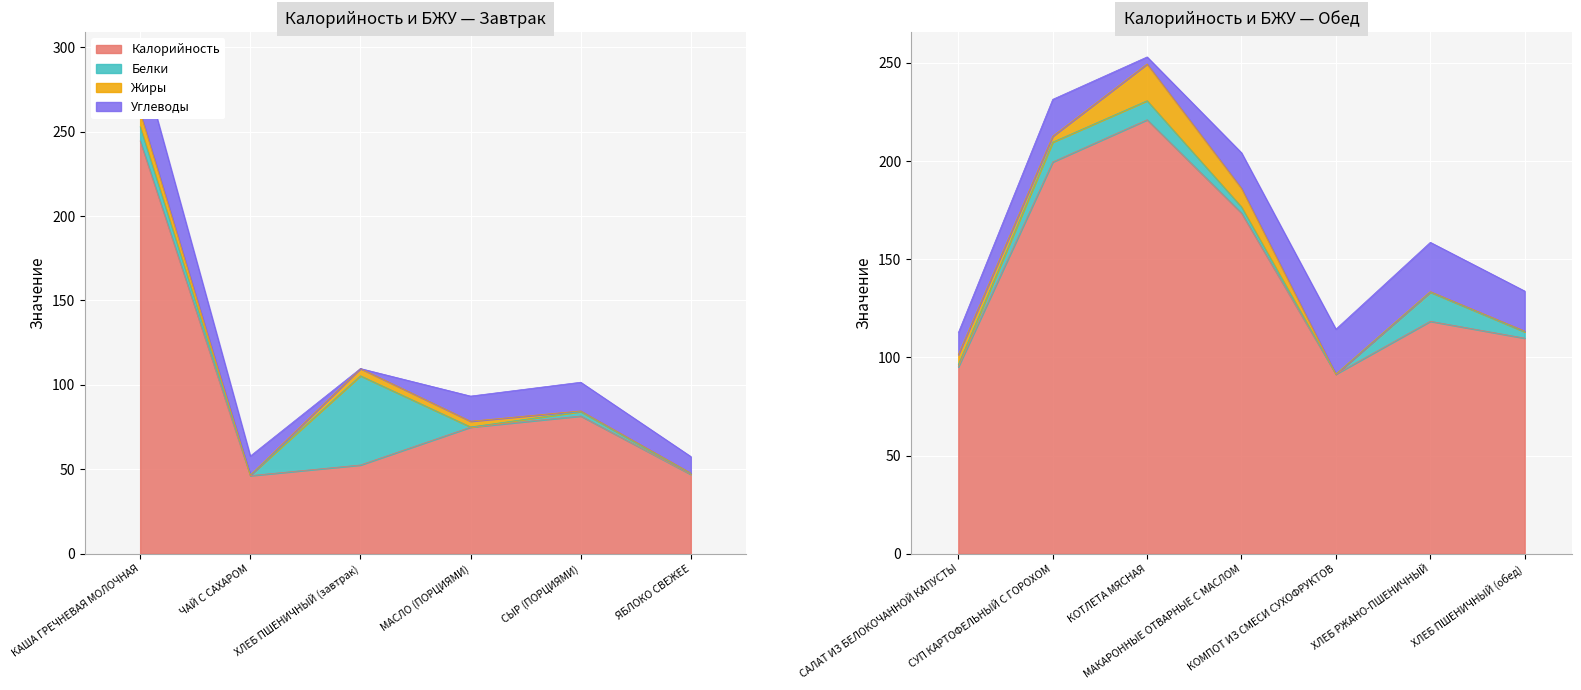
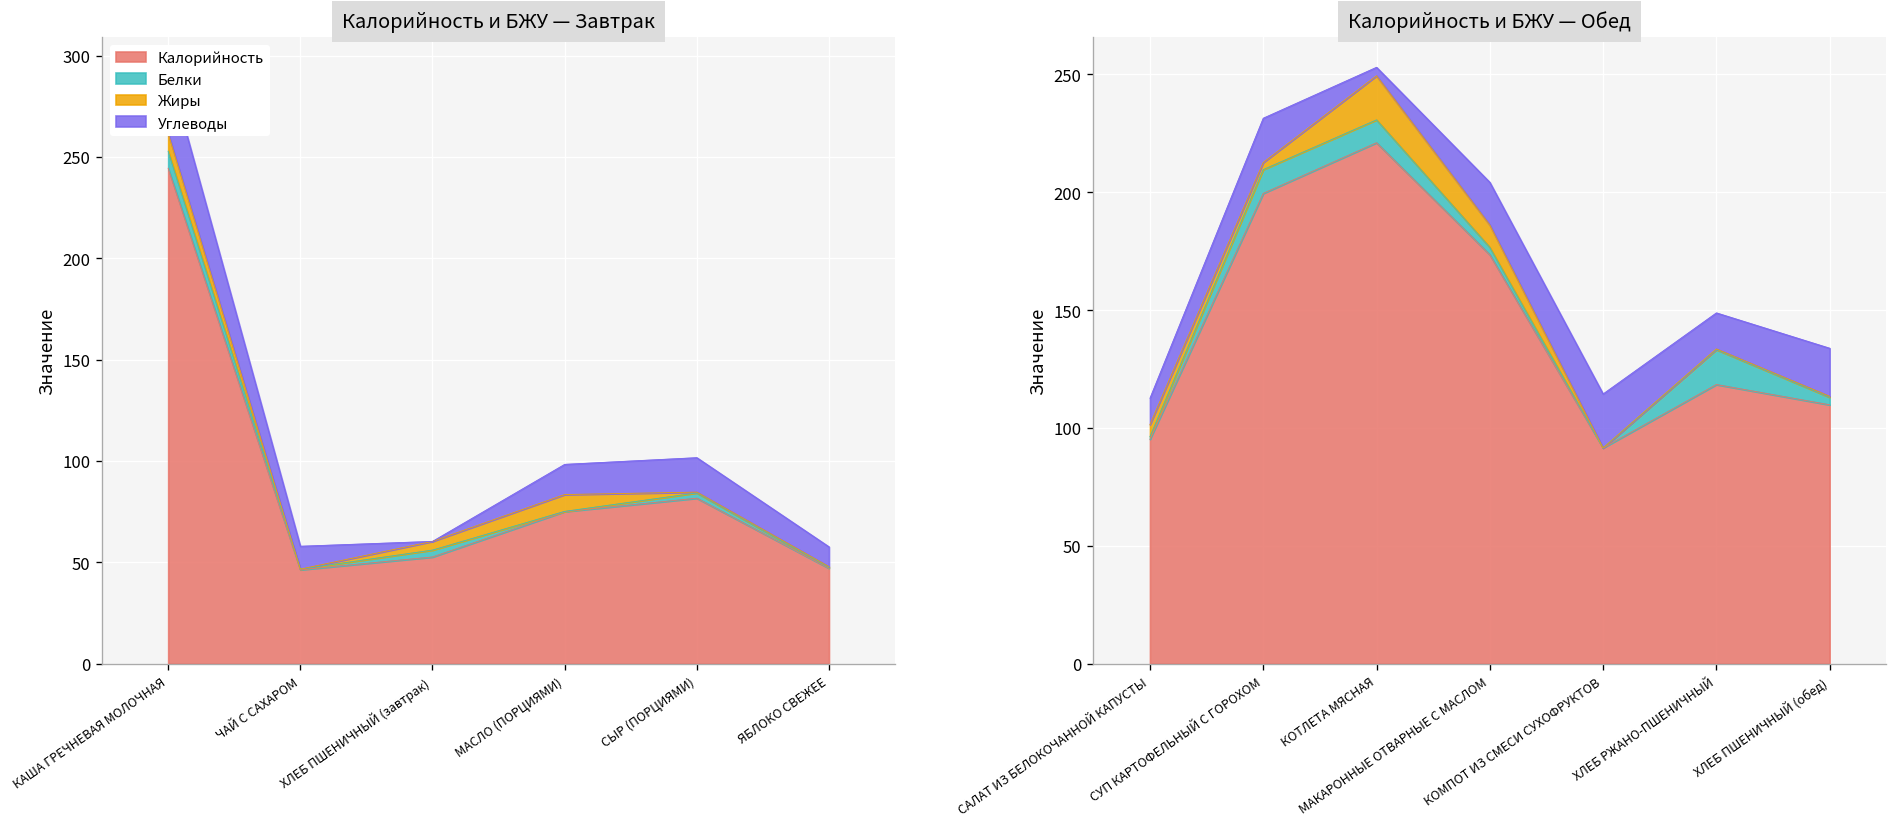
  {
    "Калорийность и БЖУ — Завтрак": {
      "Калорийность": {
        "КАША ГРЕЧНЕВАЯ МОЛОЧНАЯ": 244,
        "ХЛЕБ ПШЕНИЧНЫЙ (завтрак)": 53,
        "СЫР (ПОРЦИЯМИ)": 82
      },
      "Белки": {
        "КАША ГРЕЧНЕВАЯ МОЛОЧНАЯ": 8,
-       "ХЛЕБ ПШЕНИЧНЫЙ (завтрак)": 53
+       "ХЛЕБ ПШЕНИЧНЫЙ (завтрак)": 3
      },
      "Жиры": {
-       "МАСЛО (ПОРЦИЯМИ)": 3
+       "МАСЛО (ПОРЦИЯМИ)": 8
      },
      "Углеводы": {
        "ЧАЙ С САХАРОМ": 11,
        "МАСЛО (ПОРЦИЯМИ)": 15,
        "СЫР (ПОРЦИЯМИ)": 17,
        "ЯБЛОКО СВЕЖЕЕ": 10
      }
    },
    "Калорийность и БЖУ — Обед": {
      "Калорийность": {
        "СУП КАРТОФЕЛЬНЫЙ С ГОРОХОМ": 200,
        "КОТЛЕТА МЯСНАЯ": 221,
        "МАКАРОННЫЕ ОТВАРНЫЕ С МАСЛОМ": 174,
        "ХЛЕБ РЖАНО-ПШЕНИЧНЫЙ": 118,
        "ХЛЕБ ПШЕНИЧНЫЙ (обед)": 110
      },
      "Белки": {
        "СУП КАРТОФЕЛЬНЫЙ С ГОРОХОМ": 10,
        "КОТЛЕТА МЯСНАЯ": 10,
        "МАКАРОННЫЕ ОТВАРНЫЕ С МАСЛОМ": 3
      },
      "Жиры": {
        "САЛАТ ИЗ БЕЛОКОЧАННОЙ КАПУСТЫ": 5,
        "СУП КАРТОФЕЛЬНЫЙ С ГОРОХОМ": 3,
        "КОТЛЕТА МЯСНАЯ": 19,
        "МАКАРОННЫЕ ОТВАРНЫЕ С МАСЛОМ": 10
      },
      "Углеводы": {
        "САЛАТ ИЗ БЕЛОКОЧАННОЙ КАПУСТЫ": 11,
        "СУП КАРТОФЕЛЬНЫЙ С ГОРОХОМ": 19,
        "КОТЛЕТА МЯСНАЯ": 4,
        "МАКАРОННЫЕ ОТВАРНЫЕ С МАСЛОМ": 18,
        "КОМПОТ ИЗ СМЕСИ СУХОФРУКТОВ": 23,
-       "ХЛЕБ РЖАНО-ПШЕНИЧНЫЙ": 25,
+       "ХЛЕБ РЖАНО-ПШЕНИЧНЫЙ": 15,
        "ХЛЕБ ПШЕНИЧНЫЙ (обед)": 20
      }
    }
  }
